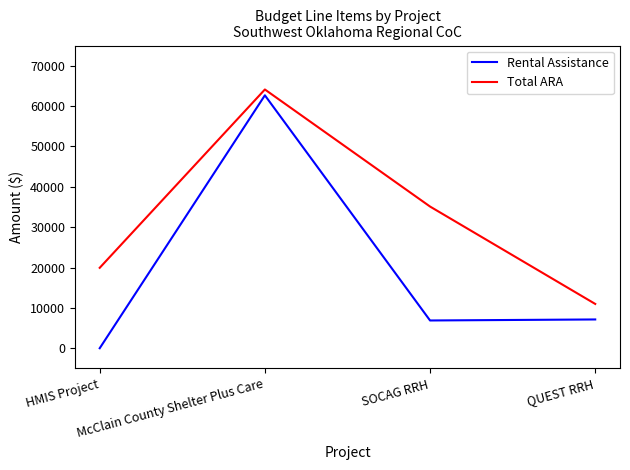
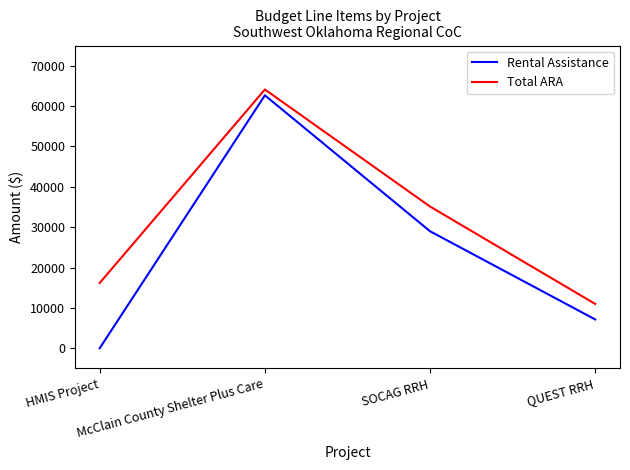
  {
    "Rental Assistance": {
      "HMIS Project": 0,
      "McClain County Shelter Plus Care": 63000,
-     "SOCAG RRH": 7000,
+     "SOCAG RRH": 29000,
      "QUEST RRH": 7000
    },
    "Total ARA": {
-     "HMIS Project": 20000,
+     "HMIS Project": 16000,
      "McClain County Shelter Plus Care": 64000,
      "SOCAG RRH": 35000,
      "QUEST RRH": 11000
    }
  }
